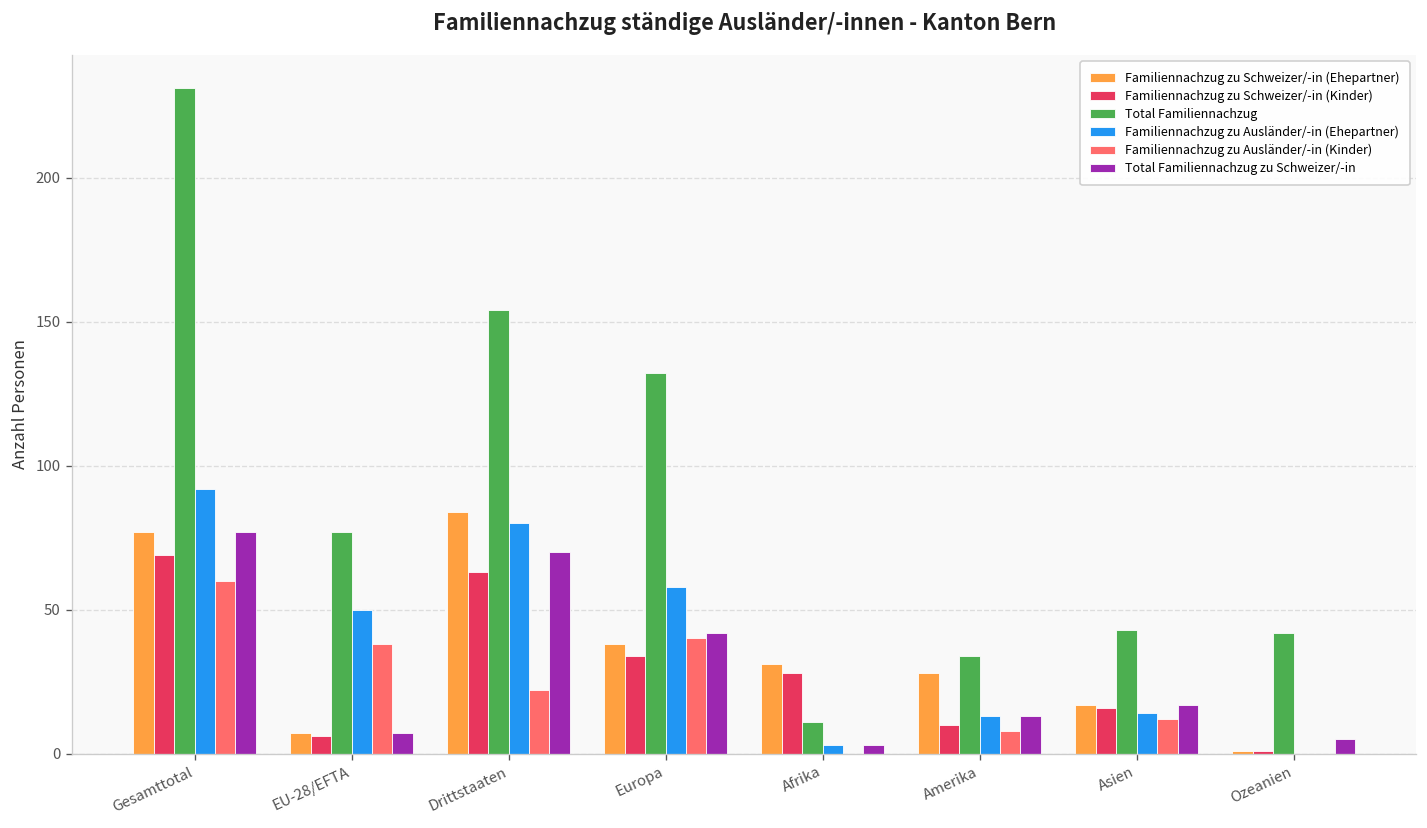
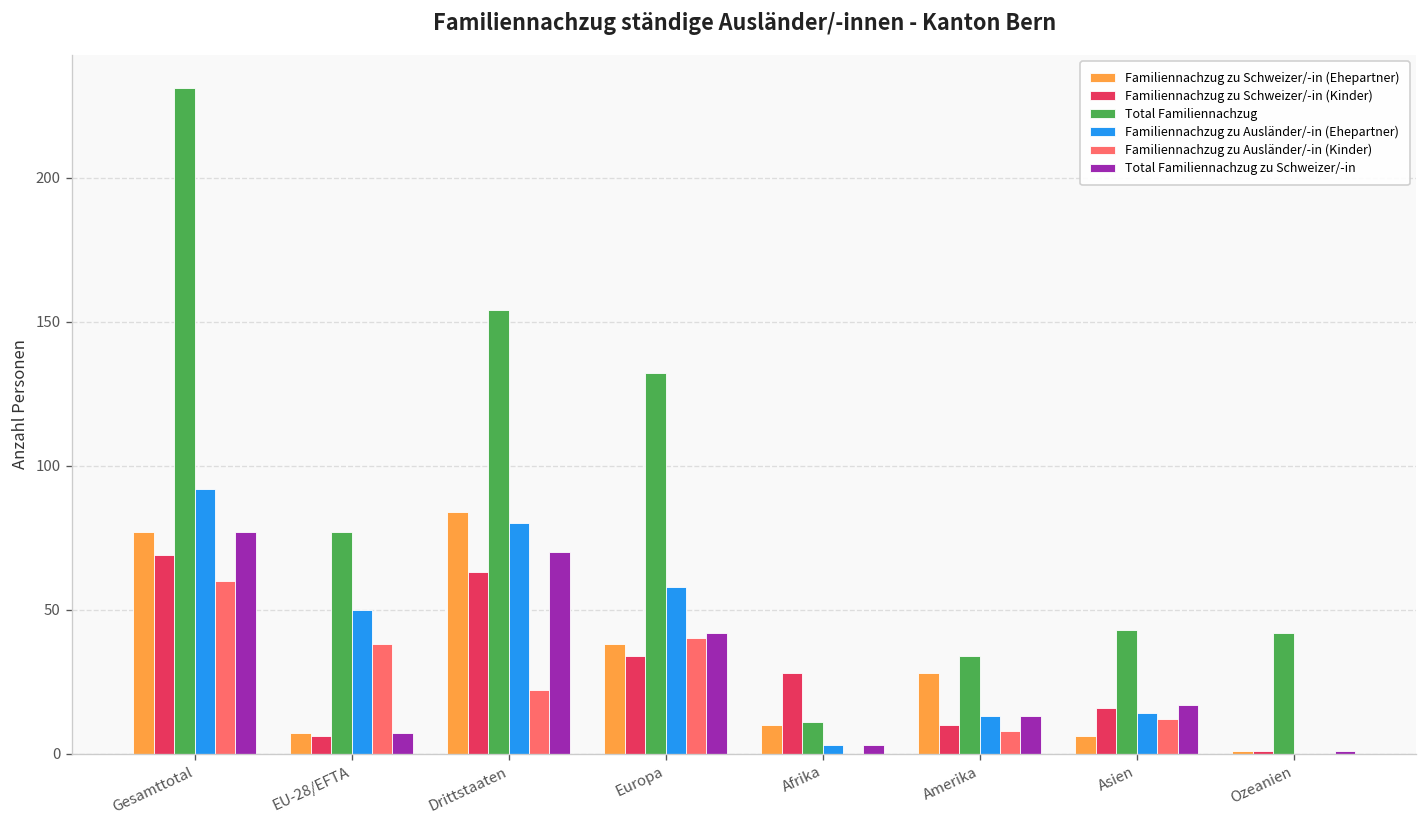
  {
    "Familiennachzug zu Schweizer/-in (Ehepartner)": {
      "Gesamttotal": 77,
      "EU-28/EFTA": 7,
      "Drittstaaten": 84,
      "Europa": 38,
-     "Afrika": 31,
+     "Afrika": 10,
      "Amerika": 28,
-     "Asien": 17
+     "Asien": 6
    },
    "Total Familiennachzug": {
      "Gesamttotal": 231,
      "EU-28/EFTA": 77,
      "Drittstaaten": 154,
      "Europa": 132,
      "Afrika": 11,
      "Amerika": 34,
      "Asien": 43,
      "Ozeanien": 42
    },
    "Familiennachzug zu Ausländer/-in (Ehepartner)": {
      "Gesamttotal": 92,
      "EU-28/EFTA": 50,
      "Drittstaaten": 80,
      "Europa": 58,
      "Afrika": 3,
      "Amerika": 13,
      "Asien": 14,
      "Ozeanien": 0
    },
    "Total Familiennachzug zu Schweizer/-in": {
      "Gesamttotal": 77,
      "EU-28/EFTA": 7,
      "Drittstaaten": 70,
      "Europa": 42,
      "Afrika": 3,
      "Amerika": 13,
      "Asien": 17,
-     "Ozeanien": 5
+     "Ozeanien": 1
    }
  }
